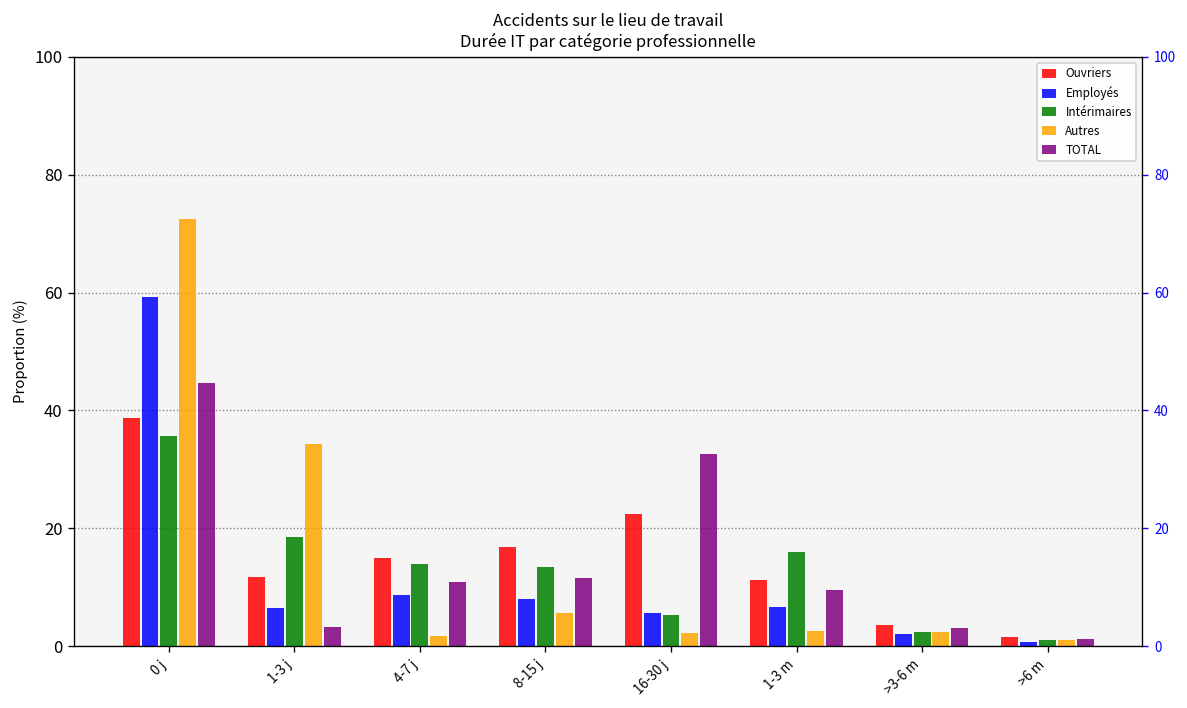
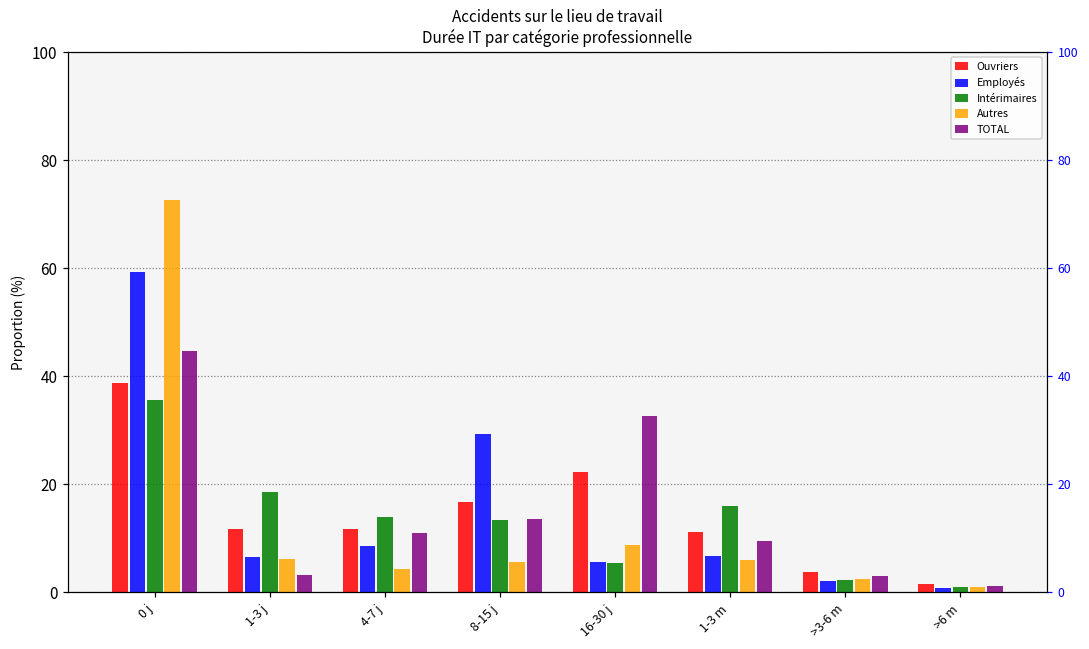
  {
    "Ouvriers": {
      "0 j": 39,
      "1-3 j": 12,
-     "4-7 j": 15,
+     "4-7 j": 12,
      "8-15 j": 17,
      "16-30 j": 22,
      "1-3 m": 11,
      ">3-6 m": 4,
      ">6 m": 1
    },
    "Employés": {
      "0 j": 59,
      "1-3 j": 6,
      "4-7 j": 9,
-     "8-15 j": 8,
+     "8-15 j": 29,
      "16-30 j": 6,
      "1-3 m": 7,
      ">3-6 m": 2,
      ">6 m": 1
    },
    "Intérimaires": {
      "0 j": 36,
      "1-3 j": 19,
      "4-7 j": 14,
      "8-15 j": 13,
      "16-30 j": 5,
      "1-3 m": 16,
      ">3-6 m": 2,
      ">6 m": 1
    },
    "Autres": {
      "0 j": 73,
-     "1-3 j": 34,
-     "4-7 j": 2,
+     "1-3 j": 6,
+     "4-7 j": 4,
      "8-15 j": 6,
-     "16-30 j": 2,
-     "1-3 m": 3,
+     "16-30 j": 9,
+     "1-3 m": 6,
      ">3-6 m": 2,
      ">6 m": 1
    },
    "TOTAL": {
      "0 j": 45,
      "1-3 j": 3,
      "4-7 j": 11,
-     "8-15 j": 12,
+     "8-15 j": 14,
      "16-30 j": 33,
      "1-3 m": 9,
      ">3-6 m": 3,
      ">6 m": 1
    }
  }
